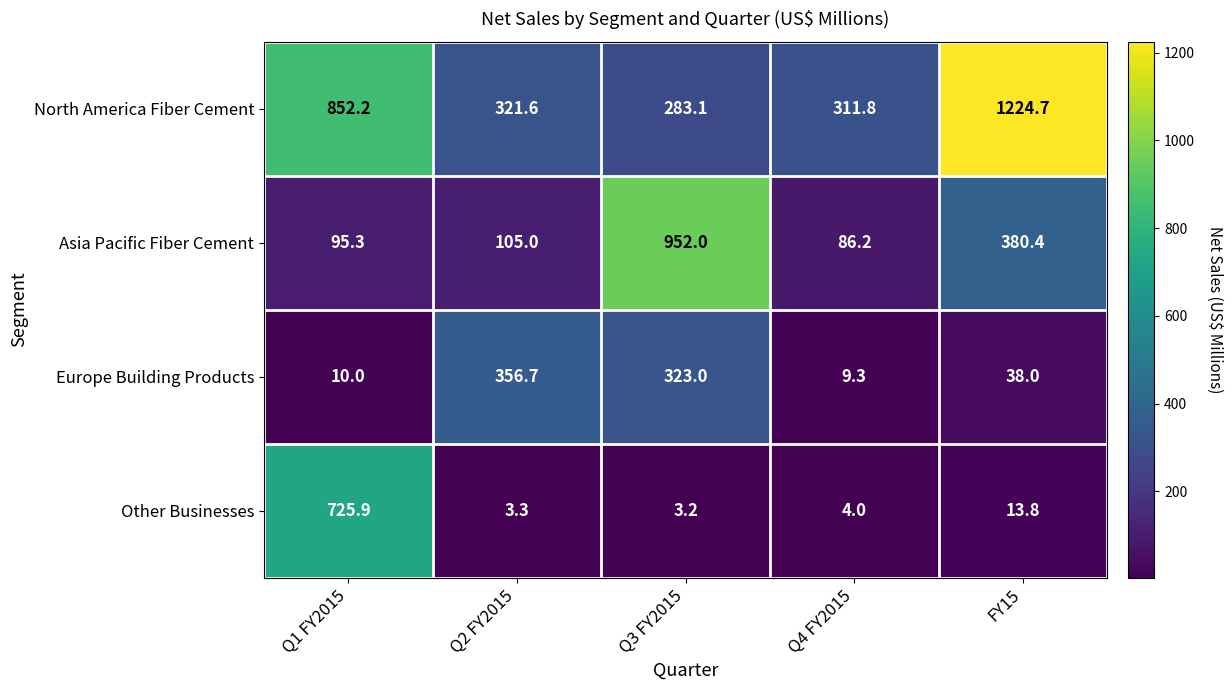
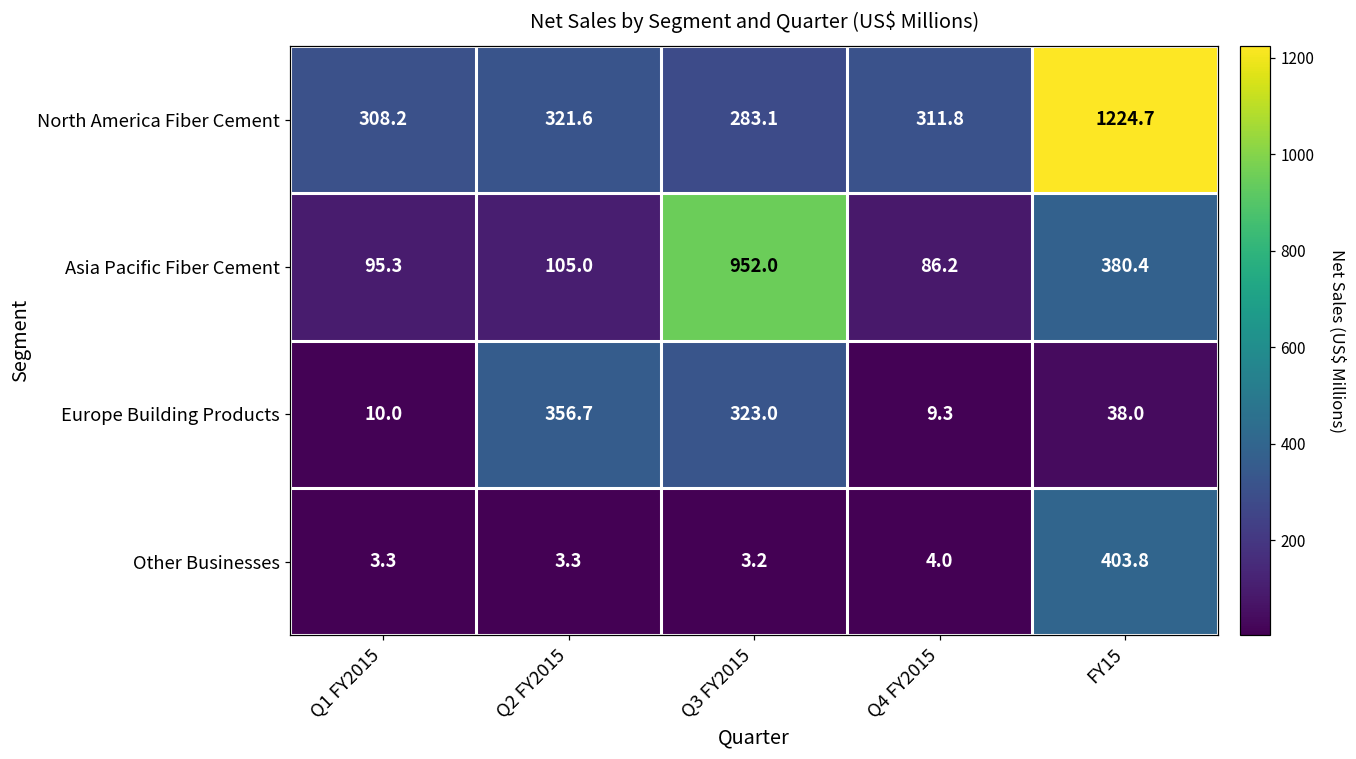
  {
    "North America Fiber Cement": {
-     "Q1 FY2015": 852.2,
+     "Q1 FY2015": 308.2,
      "Q2 FY2015": 321.6,
      "Q3 FY2015": 283.1,
      "Q4 FY2015": 311.8,
      "FY15": 1224.7
    },
    "Asia Pacific Fiber Cement": {
      "Q1 FY2015": 95.3,
      "Q2 FY2015": 105.0,
      "Q3 FY2015": 952.0,
      "Q4 FY2015": 86.2,
      "FY15": 380.4
    },
    "Europe Building Products": {
      "Q1 FY2015": 10.0,
      "Q2 FY2015": 356.7,
      "Q3 FY2015": 323.0,
      "Q4 FY2015": 9.3,
      "FY15": 38.0
    },
    "Other Businesses": {
-     "Q1 FY2015": 725.9,
+     "Q1 FY2015": 3.3,
      "Q2 FY2015": 3.3,
      "Q3 FY2015": 3.2,
      "Q4 FY2015": 4.0,
-     "FY15": 13.8
+     "FY15": 403.8
    }
  }
